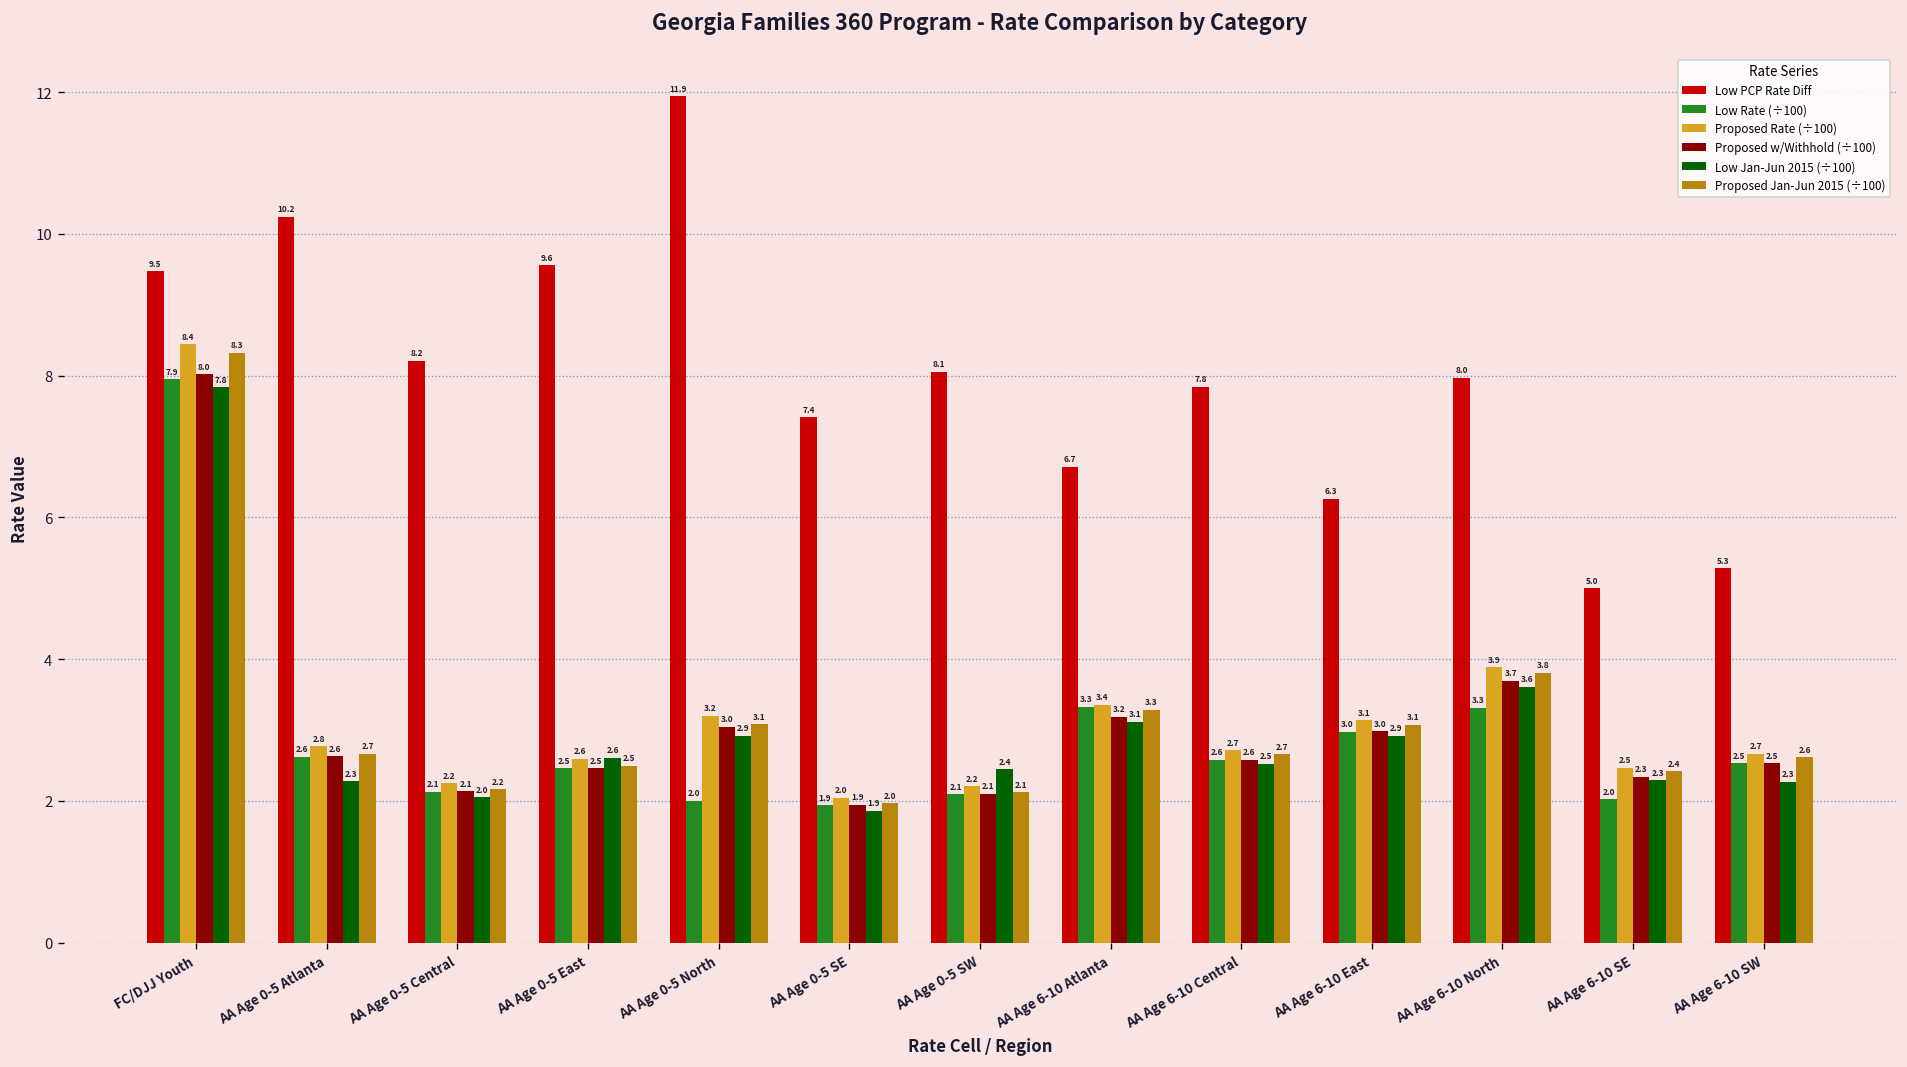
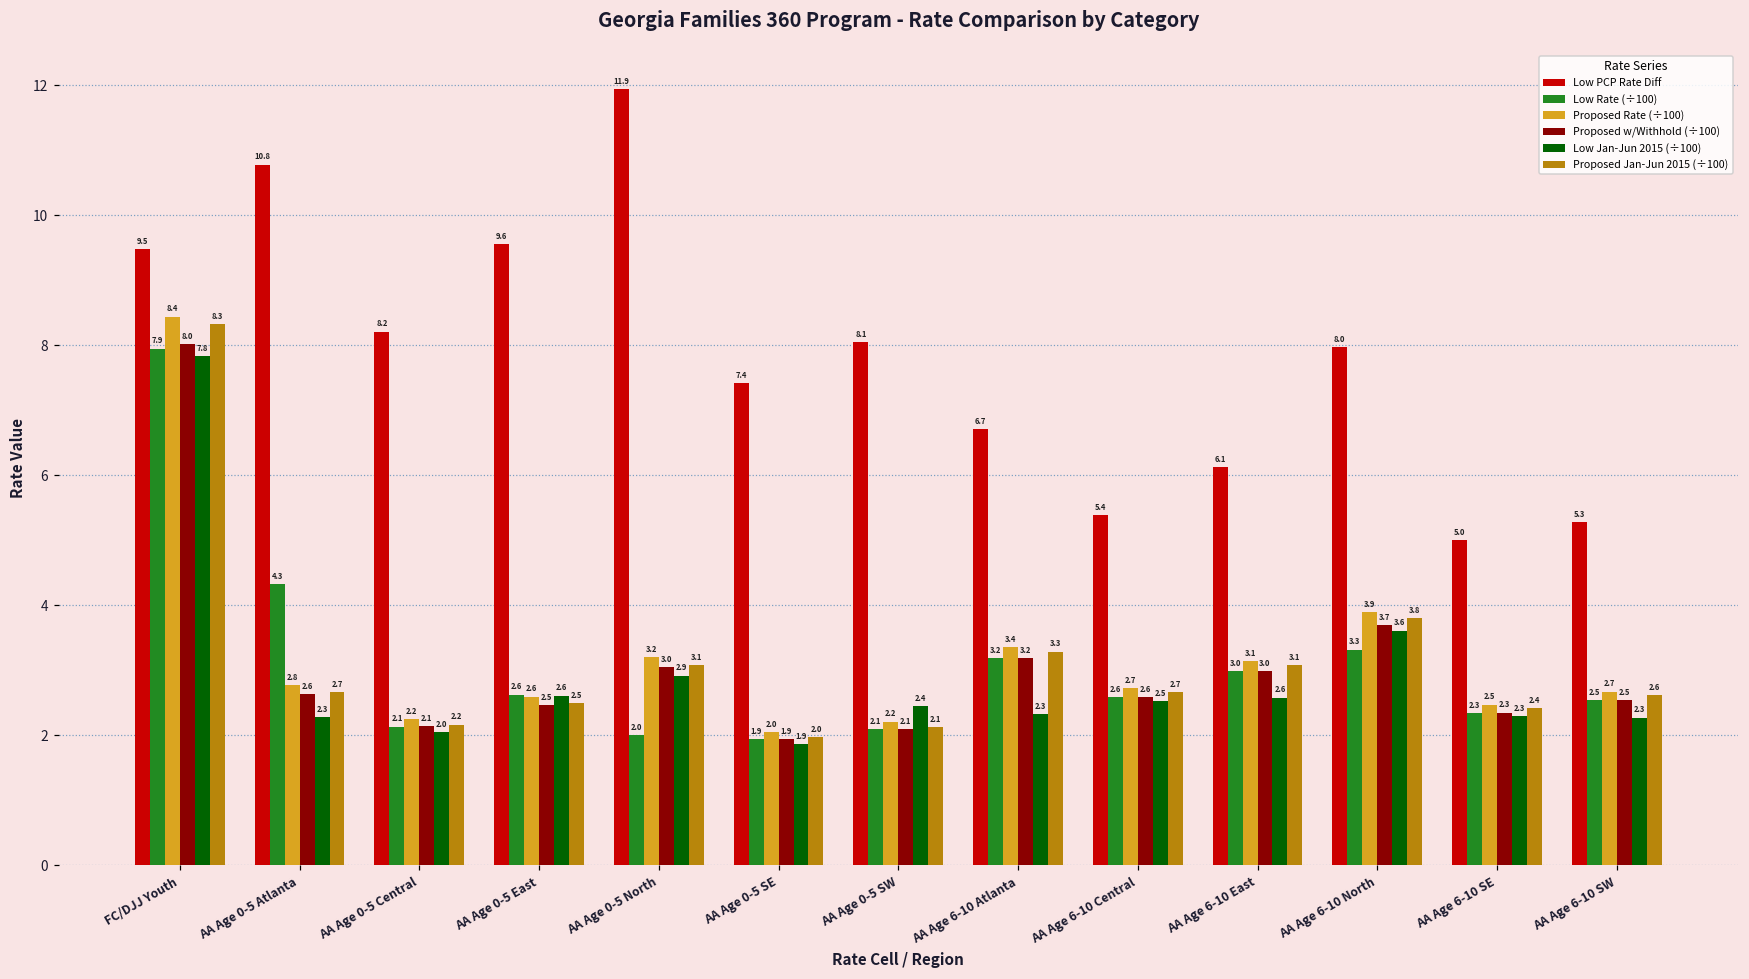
  {
    "Low PCP Rate Diff": {
      "FC/DJJ Youth": 9.5,
-     "AA Age 0-5 Atlanta": 10.2,
+     "AA Age 0-5 Atlanta": 10.8,
      "AA Age 0-5 Central": 8.2,
      "AA Age 0-5 East": 9.6,
      "AA Age 0-5 North": 11.9,
      "AA Age 0-5 SE": 7.4,
      "AA Age 0-5 SW": 8.1,
      "AA Age 6-10 Atlanta": 6.7,
-     "AA Age 6-10 Central": 7.8,
-     "AA Age 6-10 East": 6.3,
+     "AA Age 6-10 Central": 5.4,
+     "AA Age 6-10 East": 6.1,
      "AA Age 6-10 North": 8.0,
      "AA Age 6-10 SE": 5.0,
      "AA Age 6-10 SW": 5.3
    },
    "Low Rate (÷100)": {
      "FC/DJJ Youth": 7.9,
-     "AA Age 0-5 Atlanta": 2.6,
+     "AA Age 0-5 Atlanta": 4.3,
      "AA Age 0-5 Central": 2.1,
-     "AA Age 0-5 East": 2.5,
+     "AA Age 0-5 East": 2.6,
      "AA Age 0-5 North": 2.0,
      "AA Age 0-5 SE": 1.9,
      "AA Age 0-5 SW": 2.1,
-     "AA Age 6-10 Atlanta": 3.3,
+     "AA Age 6-10 Atlanta": 3.2,
      "AA Age 6-10 Central": 2.6,
      "AA Age 6-10 East": 3.0,
      "AA Age 6-10 North": 3.3,
-     "AA Age 6-10 SE": 2.0,
+     "AA Age 6-10 SE": 2.3,
      "AA Age 6-10 SW": 2.5
    },
    "Proposed w/Withhold (÷100)": {
      "FC/DJJ Youth": 8.0,
      "AA Age 0-5 Atlanta": 2.6,
      "AA Age 0-5 Central": 2.1,
      "AA Age 0-5 East": 2.5,
      "AA Age 0-5 North": 3.0,
      "AA Age 0-5 SE": 1.9,
      "AA Age 0-5 SW": 2.1,
      "AA Age 6-10 Atlanta": 3.2,
      "AA Age 6-10 Central": 2.6,
      "AA Age 6-10 East": 3.0,
      "AA Age 6-10 North": 3.7,
      "AA Age 6-10 SE": 2.3,
      "AA Age 6-10 SW": 2.5
    },
    "Low Jan-Jun 2015 (÷100)": {
      "FC/DJJ Youth": 7.8,
      "AA Age 0-5 Atlanta": 2.3,
      "AA Age 0-5 Central": 2.0,
      "AA Age 0-5 East": 2.6,
      "AA Age 0-5 North": 2.9,
      "AA Age 0-5 SE": 1.9,
      "AA Age 0-5 SW": 2.4,
-     "AA Age 6-10 Atlanta": 3.1,
+     "AA Age 6-10 Atlanta": 2.3,
      "AA Age 6-10 Central": 2.5,
-     "AA Age 6-10 East": 2.9,
+     "AA Age 6-10 East": 2.6,
      "AA Age 6-10 North": 3.6,
      "AA Age 6-10 SE": 2.3,
      "AA Age 6-10 SW": 2.3
    }
  }
